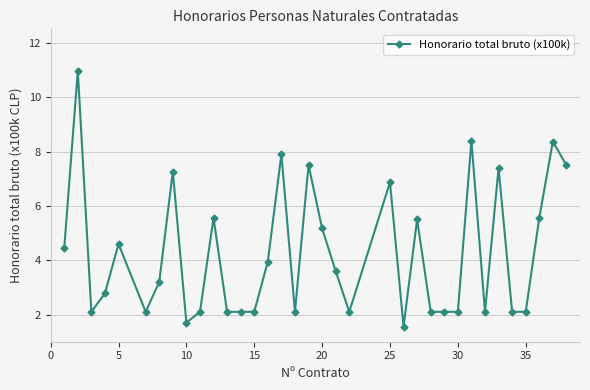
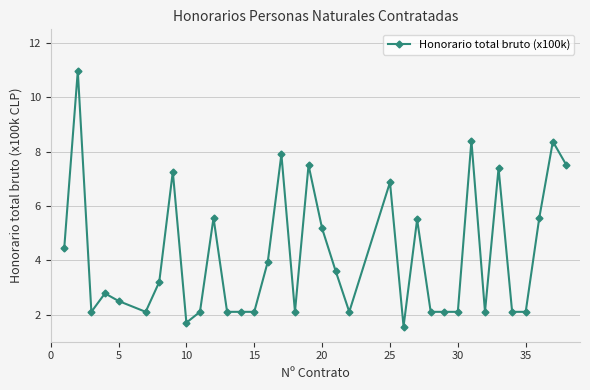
  {
-   "5": 4.6,
+   "5": 2.5,
    "10": 1.7,
    "15": 2.1,
    "20": 5.2,
    "25": 6.9,
    "30": 2.1,
    "35": 2.1
  }
